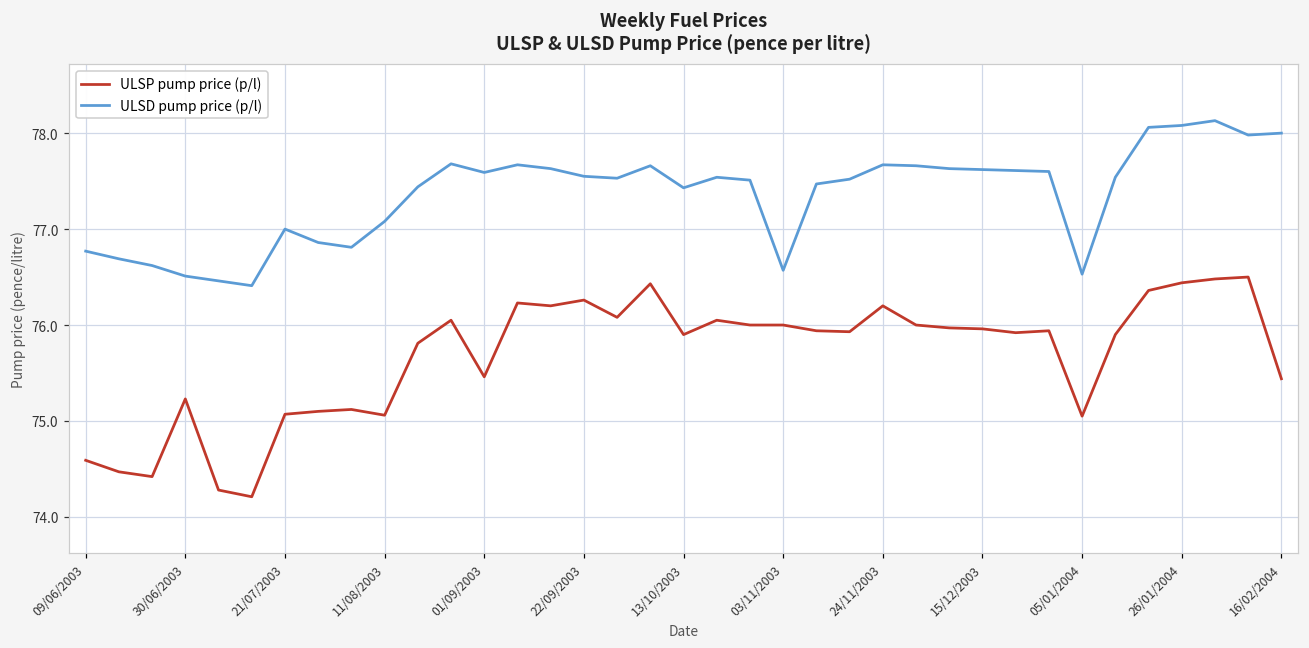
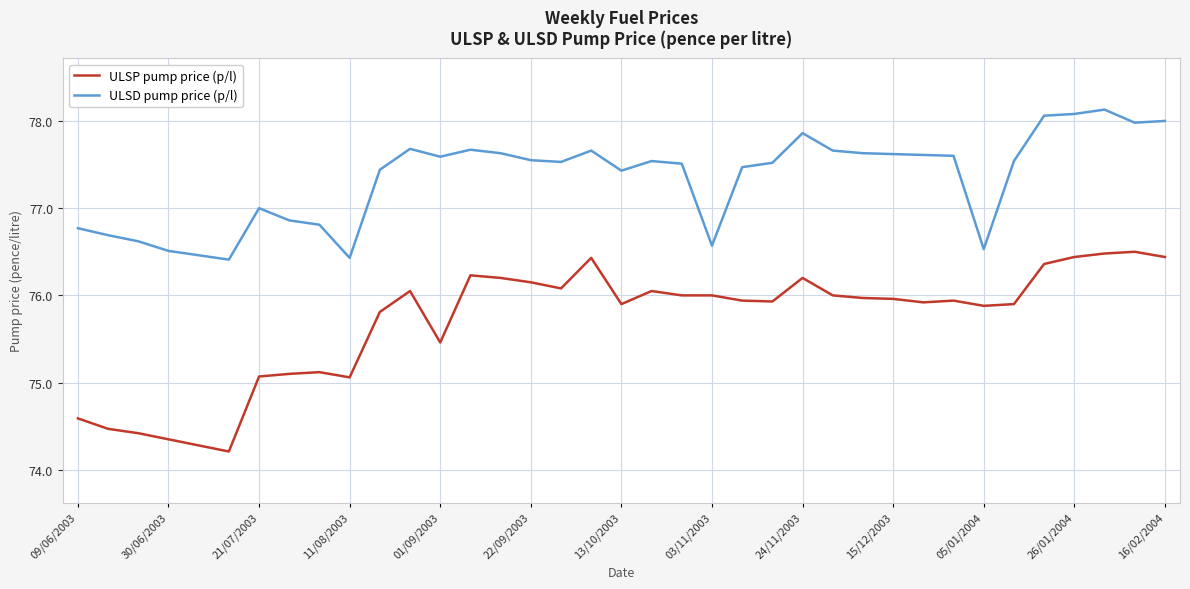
  {
    "ULSP pump price (p/l)": {
      "09/06/2003": 74.6,
-     "30/06/2003": 75.2,
+     "30/06/2003": 74.4,
      "21/07/2003": 75.1,
      "11/08/2003": 75.1,
      "01/09/2003": 75.5,
-     "22/09/2003": 76.3,
+     "22/09/2003": 76.2,
      "13/10/2003": 75.9,
      "03/11/2003": 76.0,
      "24/11/2003": 76.2,
      "15/12/2003": 76.0,
-     "05/01/2004": 75.1,
+     "05/01/2004": 75.9,
      "26/01/2004": 76.4,
-     "16/02/2004": 75.4
+     "16/02/2004": 76.4
    },
    "ULSD pump price (p/l)": {
      "09/06/2003": 76.8,
      "30/06/2003": 76.5,
      "21/07/2003": 77.0,
-     "11/08/2003": 77.1,
+     "11/08/2003": 76.4,
      "01/09/2003": 77.6,
      "22/09/2003": 77.6,
      "13/10/2003": 77.4,
      "03/11/2003": 76.6,
-     "24/11/2003": 77.7,
+     "24/11/2003": 77.9,
      "15/12/2003": 77.6,
      "05/01/2004": 76.5,
      "26/01/2004": 78.1,
      "16/02/2004": 78.0
    }
  }
